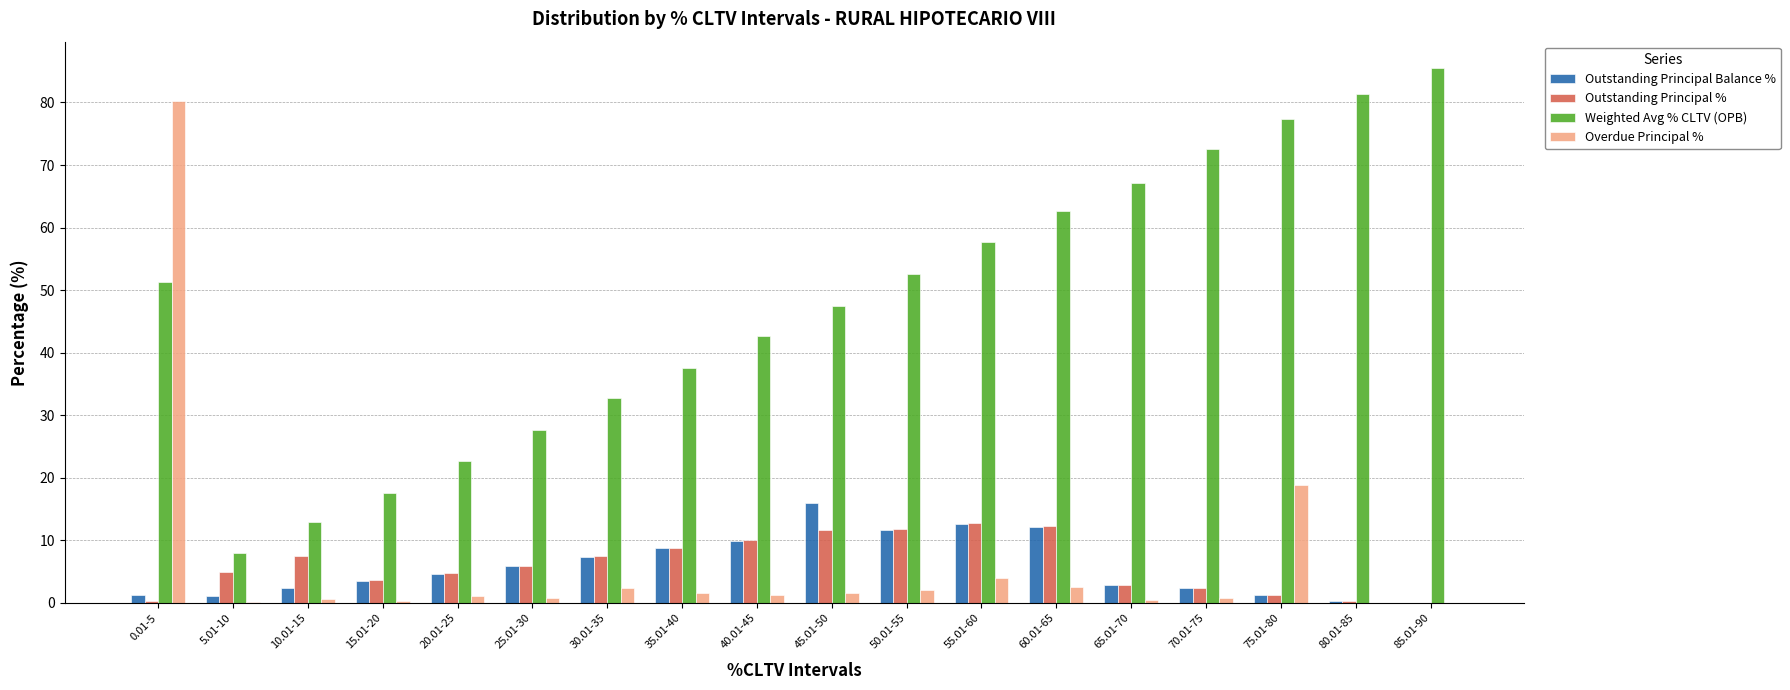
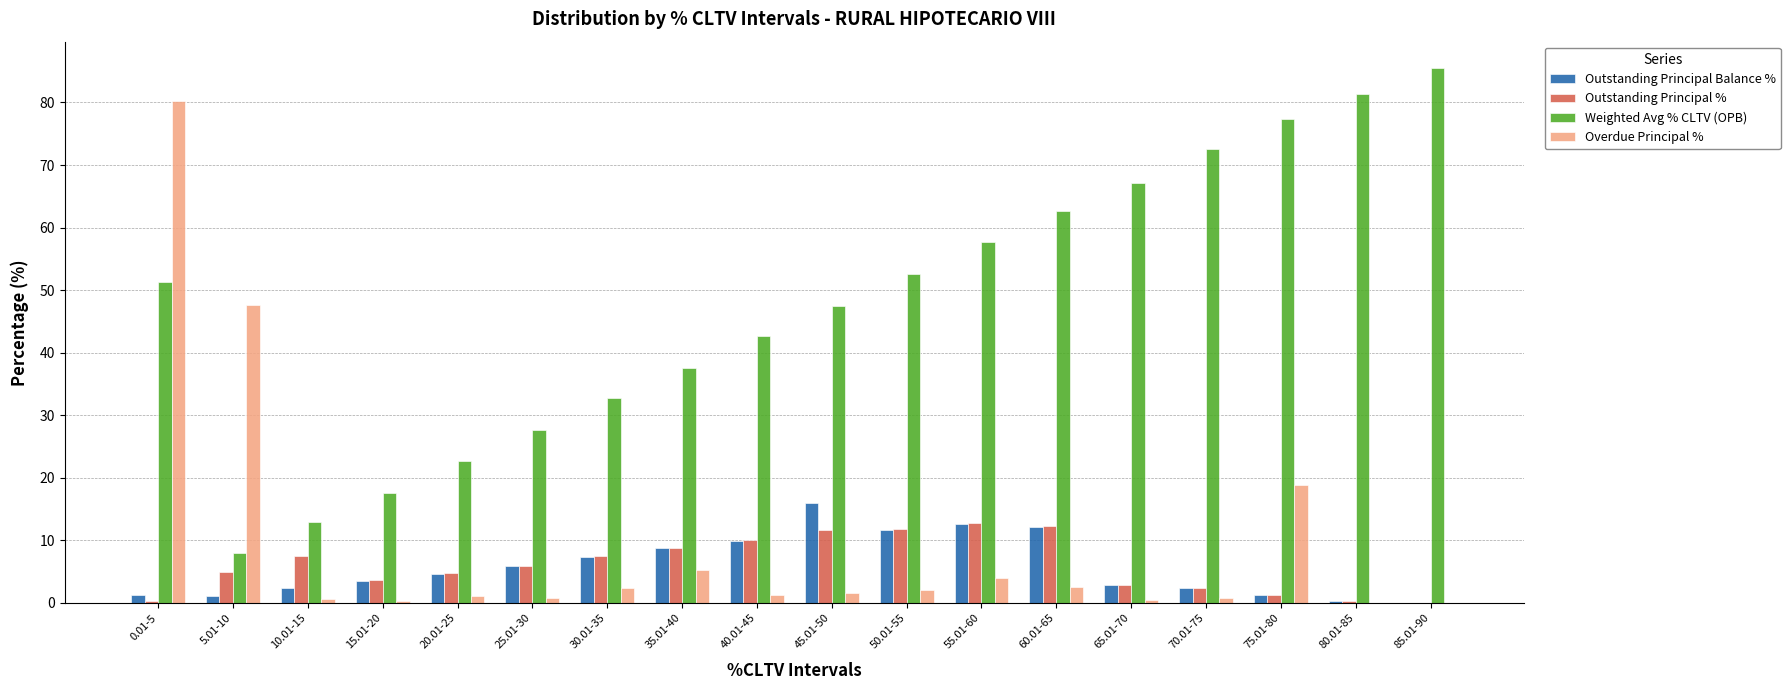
  {
    "Outstanding Principal Balance %": {
      "0.01-5": 1,
      "5.01-10": 1,
      "10.01-15": 2,
      "15.01-20": 4,
      "20.01-25": 5,
      "25.01-30": 6,
      "30.01-35": 7,
      "35.01-40": 9,
      "40.01-45": 10,
      "45.01-50": 16,
      "50.01-55": 12,
      "55.01-60": 13,
      "60.01-65": 12,
      "65.01-70": 3,
      "70.01-75": 2,
      "75.01-80": 1
    },
    "Outstanding Principal %": {
      "5.01-10": 5,
      "10.01-15": 7,
      "15.01-20": 4,
      "20.01-25": 5,
      "25.01-30": 6,
      "30.01-35": 7,
      "35.01-40": 9,
      "40.01-45": 10,
      "45.01-50": 12,
      "50.01-55": 12,
      "55.01-60": 13,
      "60.01-65": 12,
      "65.01-70": 3,
      "70.01-75": 2,
      "75.01-80": 1
    },
    "Weighted Avg % CLTV (OPB)": {
      "0.01-5": 51,
      "5.01-10": 8,
      "10.01-15": 13,
      "15.01-20": 18,
      "20.01-25": 23,
      "25.01-30": 28,
      "30.01-35": 33,
      "35.01-40": 38,
      "40.01-45": 43,
      "45.01-50": 48,
      "50.01-55": 53,
      "55.01-60": 58,
      "60.01-65": 63,
      "65.01-70": 67,
      "70.01-75": 73,
      "75.01-80": 77,
      "80.01-85": 81,
      "85.01-90": 85
    },
    "Overdue Principal %": {
      "0.01-5": 80,
-     "5.01-10": 0,
+     "5.01-10": 48,
      "10.01-15": 1,
      "20.01-25": 1,
      "25.01-30": 1,
      "30.01-35": 2,
-     "35.01-40": 2,
+     "35.01-40": 5,
      "40.01-45": 1,
      "45.01-50": 2,
      "50.01-55": 2,
      "55.01-60": 4,
      "60.01-65": 2,
      "65.01-70": 0,
      "70.01-75": 1,
      "75.01-80": 19,
      "80.01-85": 0,
      "85.01-90": 0
    }
  }
